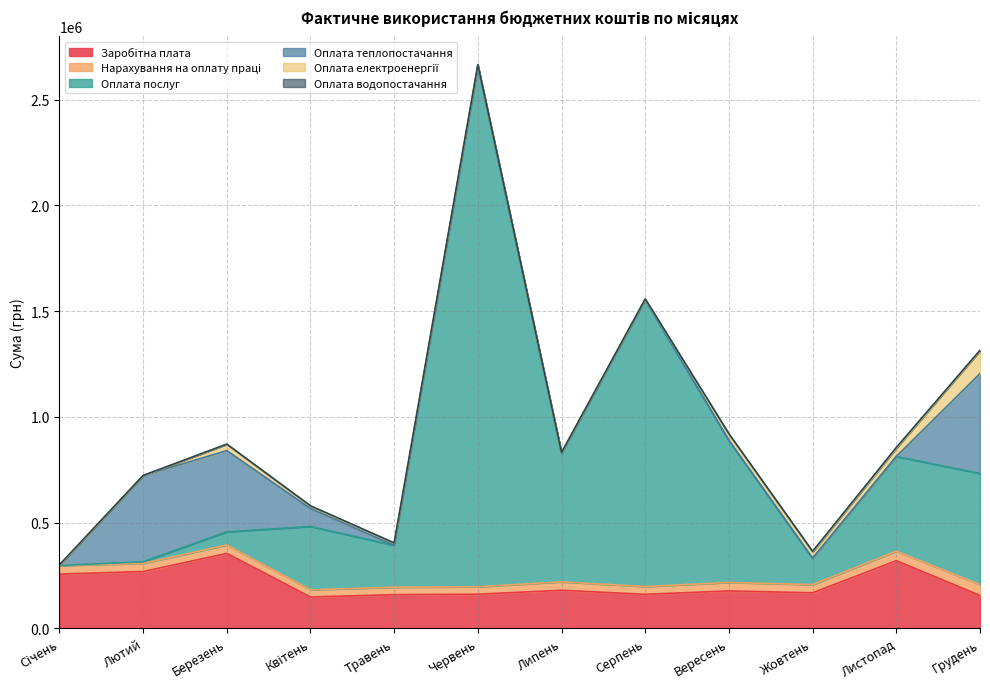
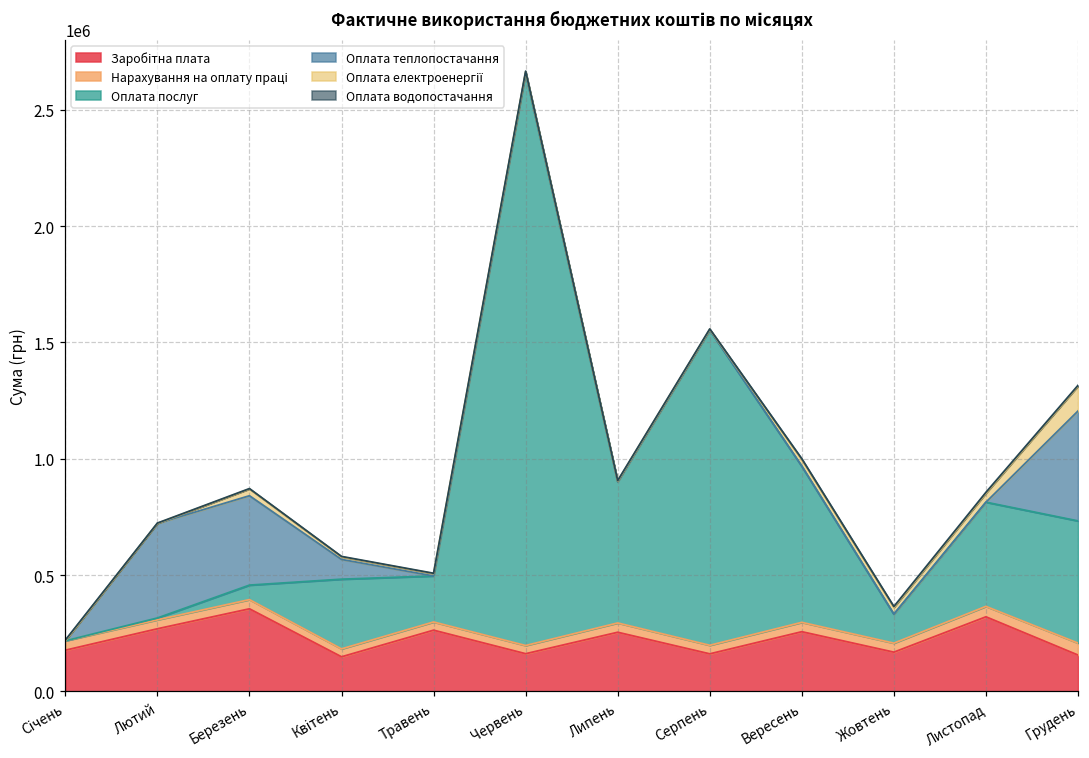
  {
    "Заробітна плата": {
-     "Січень": 260000,
+     "Січень": 180000,
      "Лютий": 270000,
      "Березень": 350000,
      "Квітень": 150000,
-     "Травень": 160000,
+     "Травень": 260000,
      "Червень": 160000,
-     "Липень": 180000,
+     "Липень": 250000,
      "Серпень": 160000,
-     "Вересень": 180000,
+     "Вересень": 260000,
      "Жовтень": 170000,
      "Листопад": 320000,
      "Грудень": 160000
    }
  }
